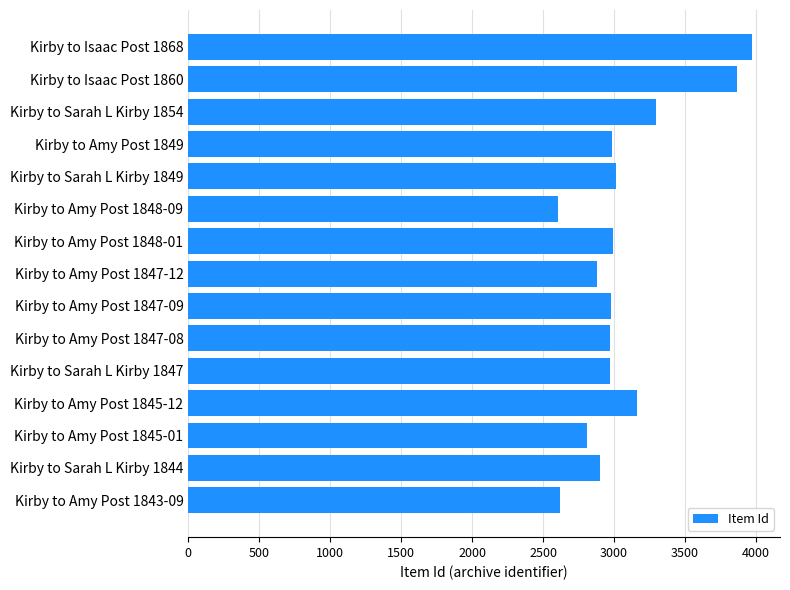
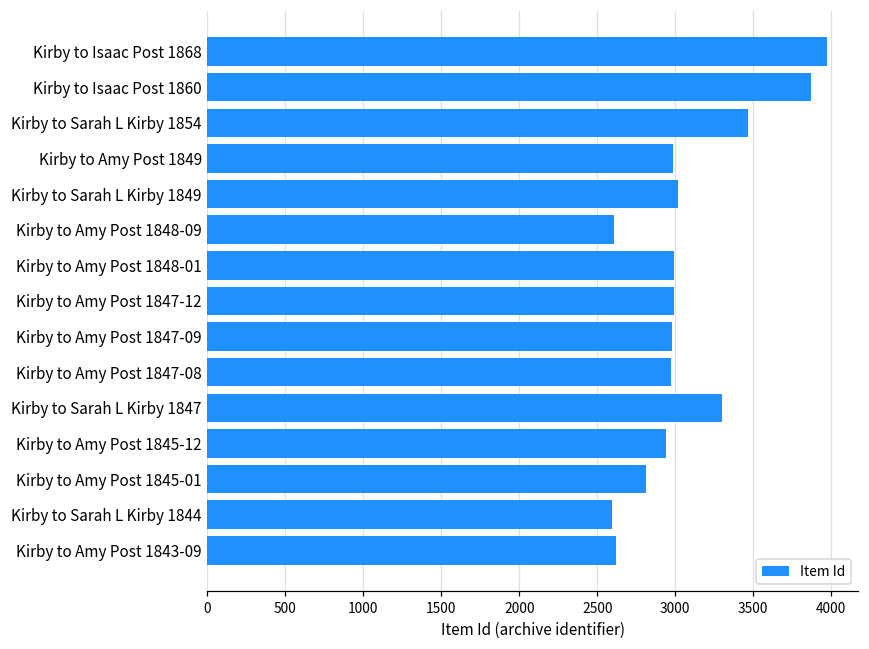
  {
    "Kirby to Isaac Post 1868": 3970,
    "Kirby to Isaac Post 1860": 3870,
-   "Kirby to Sarah L Kirby 1854": 3300,
+   "Kirby to Sarah L Kirby 1854": 3460,
    "Kirby to Amy Post 1849": 2990,
    "Kirby to Sarah L Kirby 1849": 3020,
    "Kirby to Amy Post 1848-09": 2610,
    "Kirby to Amy Post 1848-01": 2990,
-   "Kirby to Amy Post 1847-12": 2880,
+   "Kirby to Amy Post 1847-12": 2990,
    "Kirby to Amy Post 1847-09": 2980,
    "Kirby to Amy Post 1847-08": 2980,
-   "Kirby to Sarah L Kirby 1847": 2970,
-   "Kirby to Amy Post 1845-12": 3160,
+   "Kirby to Sarah L Kirby 1847": 3300,
+   "Kirby to Amy Post 1845-12": 2940,
    "Kirby to Amy Post 1845-01": 2810,
-   "Kirby to Sarah L Kirby 1844": 2900,
+   "Kirby to Sarah L Kirby 1844": 2600,
    "Kirby to Amy Post 1843-09": 2620
  }
